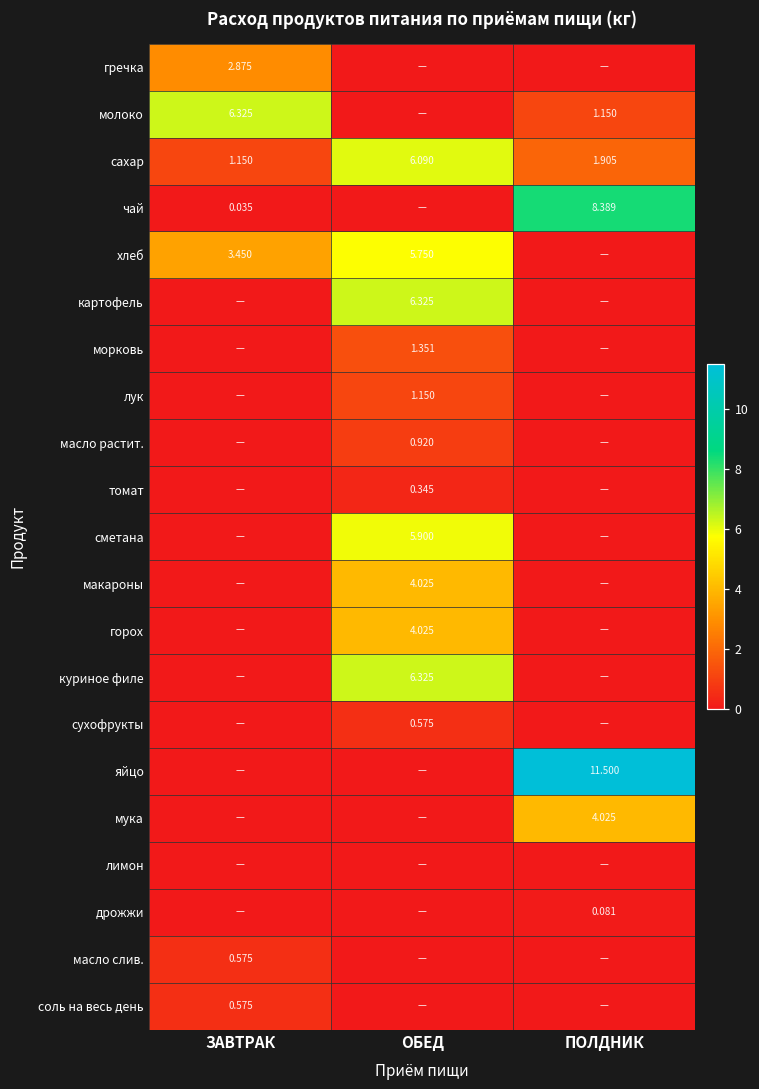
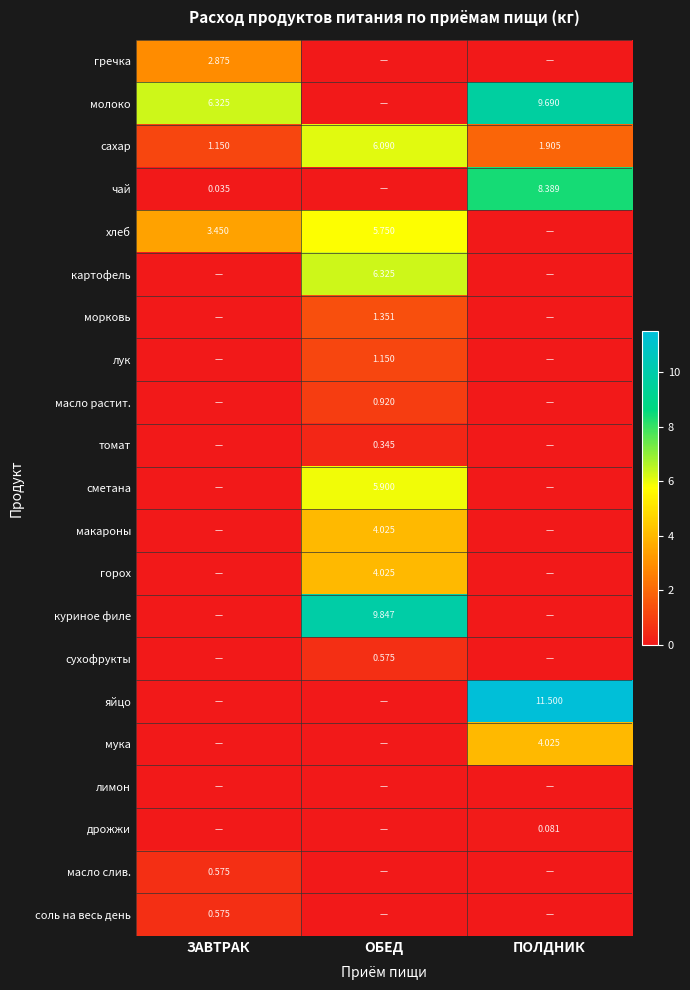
  {
    "гречка": {
      "ЗАВТРАК": 2.875
    },
    "молоко": {
      "ЗАВТРАК": 6.325,
-     "ПОЛДНИК": 1.150
+     "ПОЛДНИК": 9.690
    },
    "сахар": {
      "ЗАВТРАК": 1.150,
      "ОБЕД": 6.090,
      "ПОЛДНИК": 1.905
    },
    "чай": {
      "ЗАВТРАК": 0.035,
      "ПОЛДНИК": 8.389
    },
    "хлеб": {
      "ЗАВТРАК": 3.450,
      "ОБЕД": 5.750
    },
    "картофель": {
      "ОБЕД": 6.325
    },
    "морковь": {
      "ОБЕД": 1.351
    },
    "лук": {
      "ОБЕД": 1.150
    },
    "масло растит.": {
      "ОБЕД": 0.920
    },
    "томат": {
      "ОБЕД": 0.345
    },
    "сметана": {
      "ОБЕД": 5.900
    },
    "макароны": {
      "ОБЕД": 4.025
    },
    "горох": {
      "ОБЕД": 4.025
    },
    "куриное филе": {
-     "ОБЕД": 6.325
+     "ОБЕД": 9.847
    },
    "сухофрукты": {
      "ОБЕД": 0.575
    },
    "яйцо": {
      "ПОЛДНИК": 11.500
    },
    "мука": {
      "ПОЛДНИК": 4.025
    },
    "дрожжи": {
      "ПОЛДНИК": 0.081
    },
    "масло слив.": {
      "ЗАВТРАК": 0.575
    },
    "соль на весь день": {
      "ЗАВТРАК": 0.575
    }
  }
